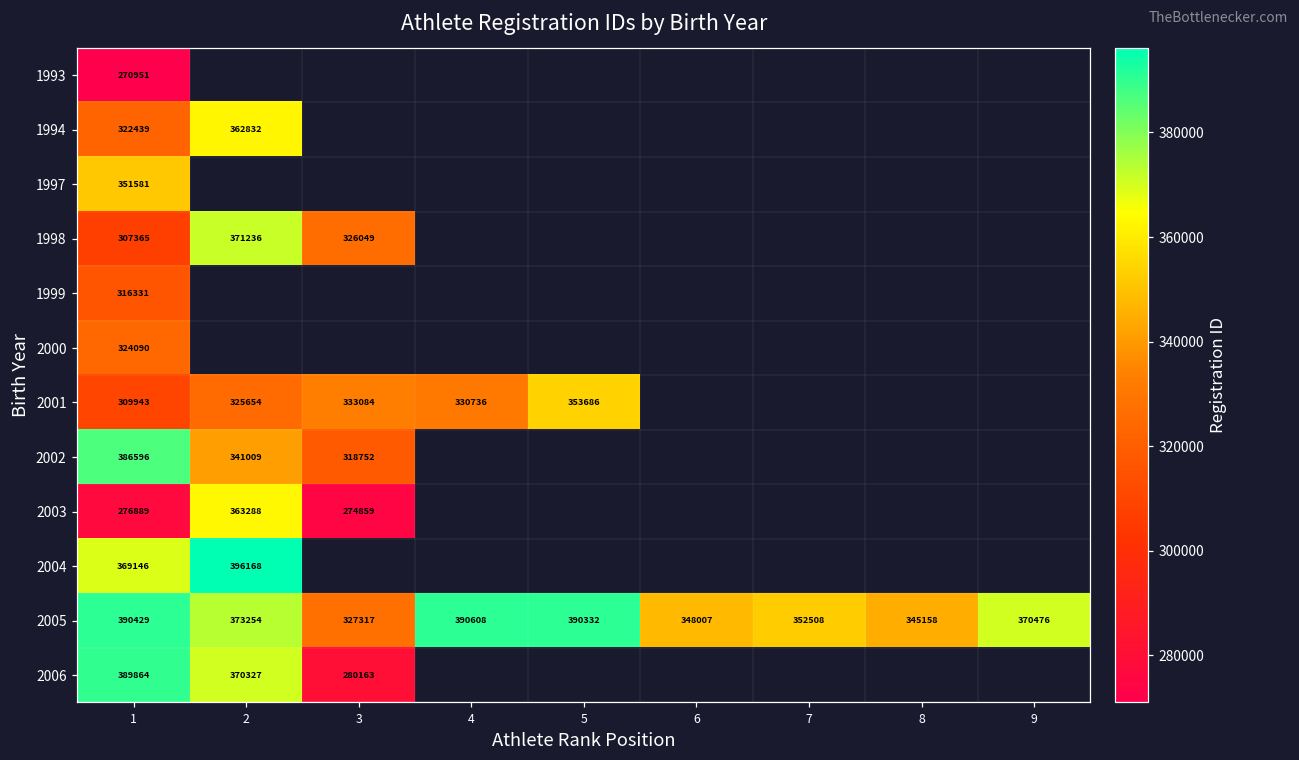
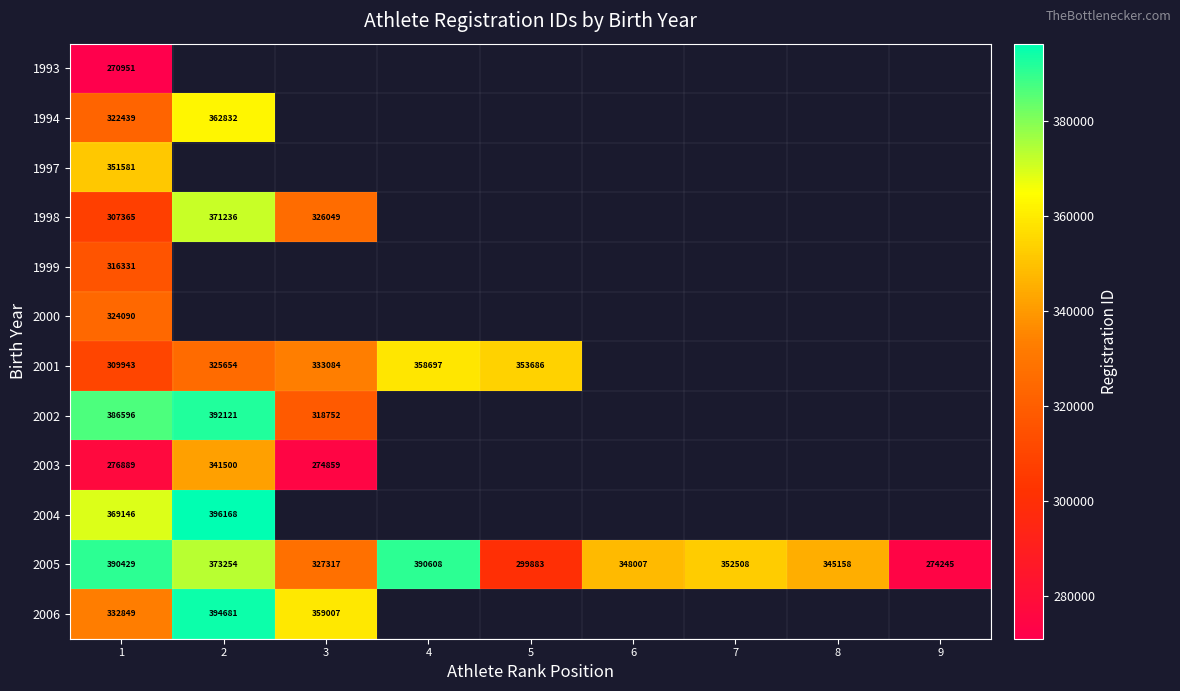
  {
    "1993": {
      "1": 270951
    },
    "1994": {
      "1": 322439,
      "2": 362832
    },
    "1997": {
      "1": 351581
    },
    "1998": {
      "1": 307365,
      "2": 371236,
      "3": 326049
    },
    "1999": {
      "1": 316331
    },
    "2000": {
      "1": 324090
    },
    "2001": {
      "1": 309943,
      "2": 325654,
      "3": 333084,
-     "4": 330736,
+     "4": 358697,
      "5": 353686
    },
    "2002": {
      "1": 386596,
-     "2": 341009,
+     "2": 392121,
      "3": 318752
    },
    "2003": {
      "1": 276889,
-     "2": 363288,
+     "2": 341500,
      "3": 274859
    },
    "2004": {
      "1": 369146,
      "2": 396168
    },
    "2005": {
      "1": 390429,
      "2": 373254,
      "3": 327317,
      "4": 390608,
-     "5": 390332,
+     "5": 299883,
      "6": 348007,
      "7": 352508,
      "8": 345158,
-     "9": 370476
+     "9": 274245
    },
    "2006": {
-     "1": 389864,
-     "2": 370327,
-     "3": 280163
+     "1": 332849,
+     "2": 394681,
+     "3": 359007
    }
  }
